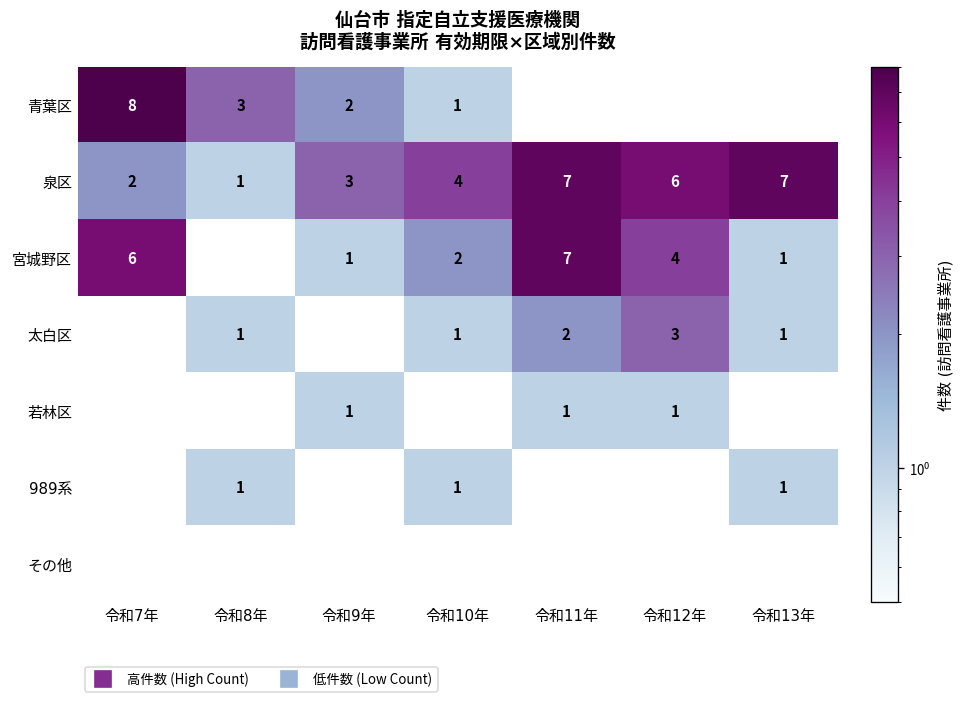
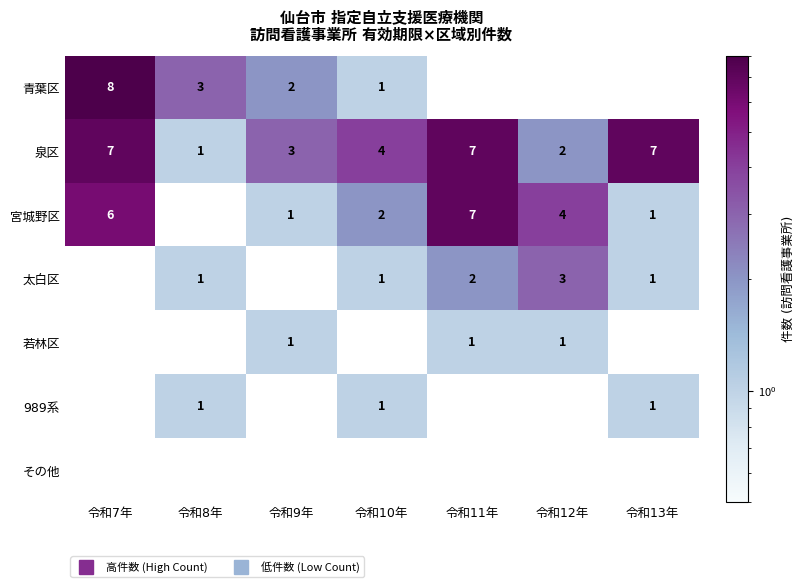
  {
    "青葉区": {
      "令和7年": 8,
      "令和8年": 3,
      "令和9年": 2,
      "令和10年": 1
    },
    "泉区": {
-     "令和7年": 2,
+     "令和7年": 7,
      "令和8年": 1,
      "令和9年": 3,
      "令和10年": 4,
      "令和11年": 7,
-     "令和12年": 6,
+     "令和12年": 2,
      "令和13年": 7
    },
    "宮城野区": {
      "令和7年": 6,
      "令和9年": 1,
      "令和10年": 2,
      "令和11年": 7,
      "令和12年": 4,
      "令和13年": 1
    },
    "太白区": {
      "令和8年": 1,
      "令和10年": 1,
      "令和11年": 2,
      "令和12年": 3,
      "令和13年": 1
    },
    "若林区": {
      "令和9年": 1,
      "令和11年": 1,
      "令和12年": 1
    },
    "989系": {
      "令和8年": 1,
      "令和10年": 1,
      "令和13年": 1
    }
  }
